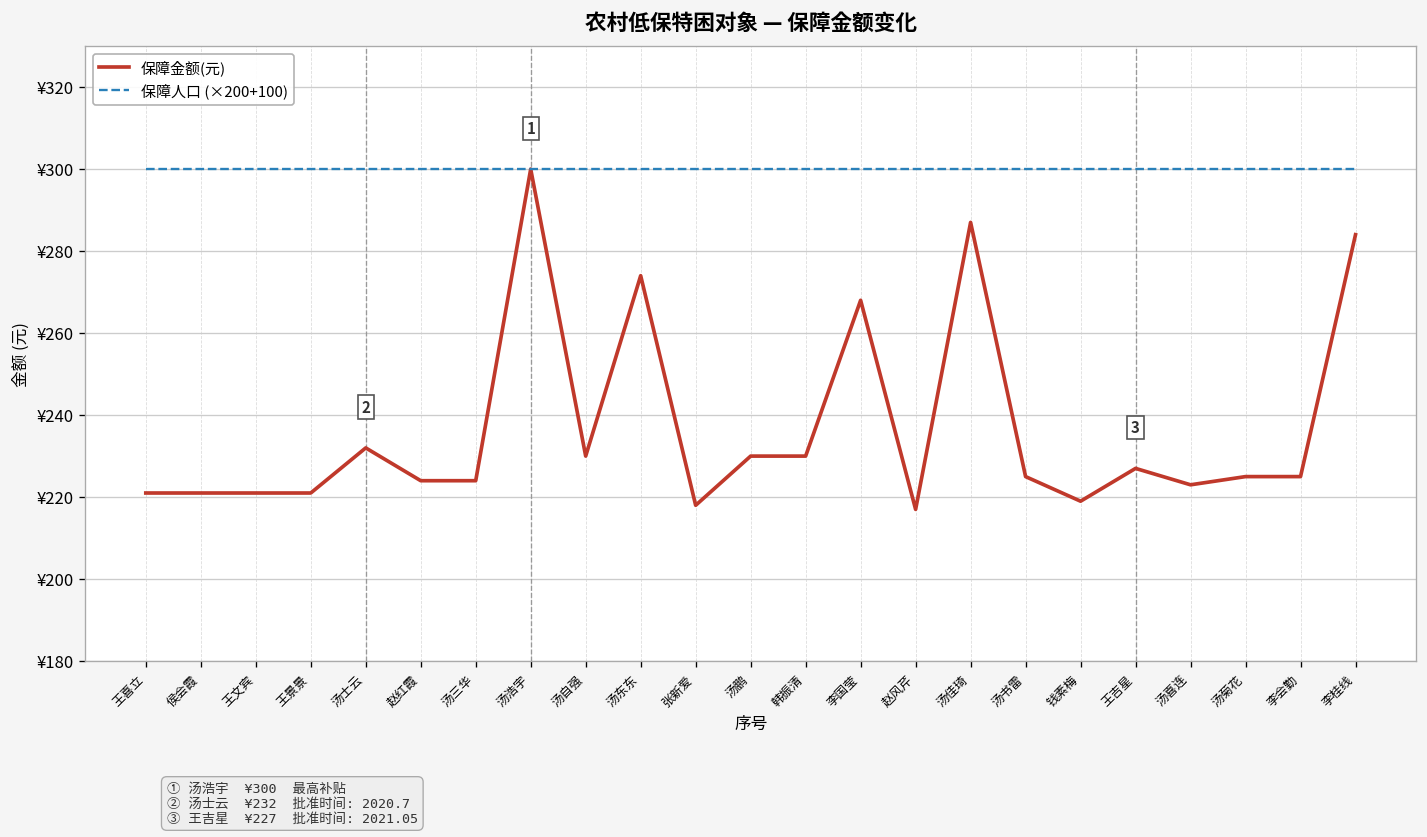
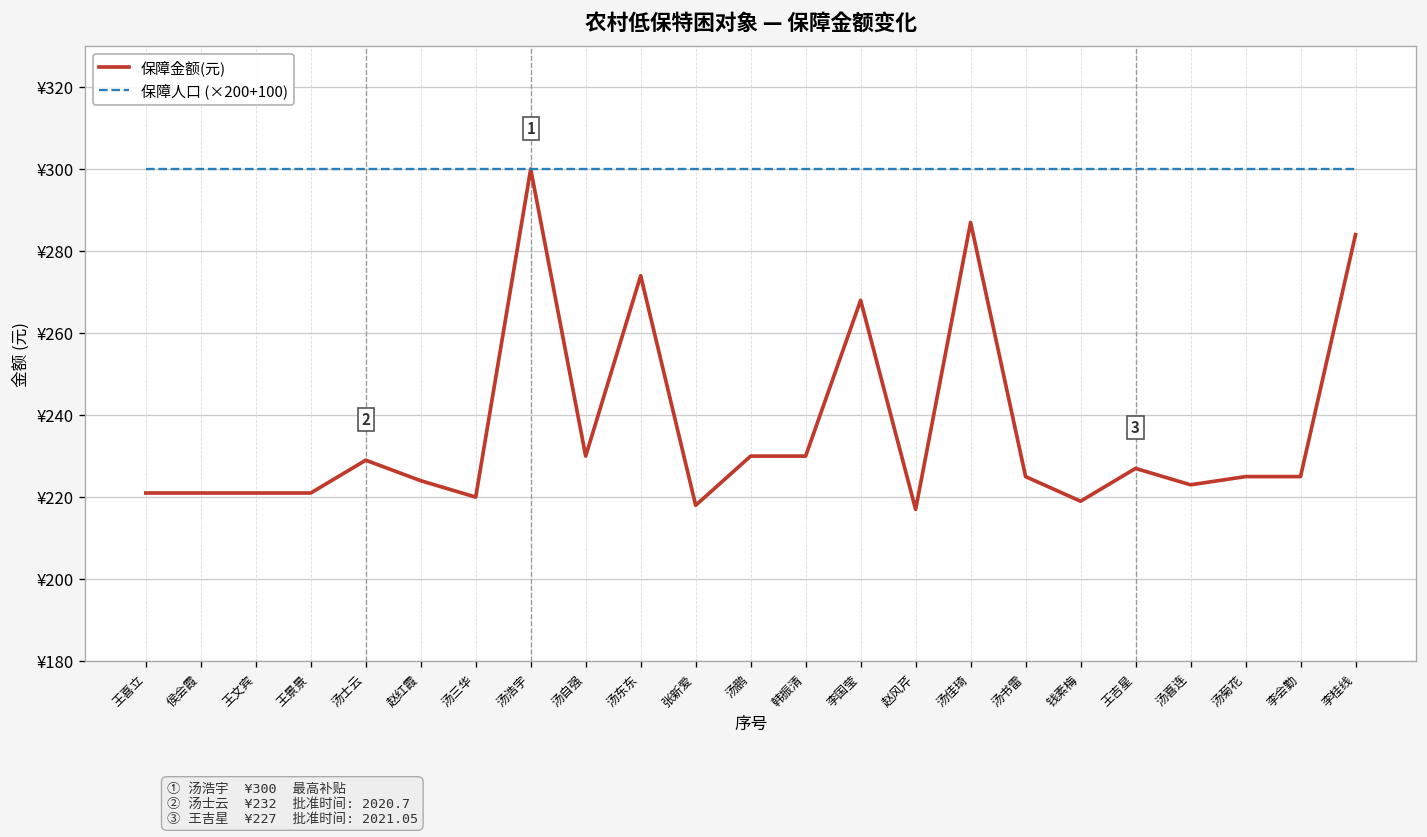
  {
    "保障金额(元)": {
      "王喜立": "¥221",
      "侯会霞": "¥221",
      "王文宾": "¥221",
      "王景景": "¥221",
-     "汤士云": "¥232",
+     "汤士云": "¥229",
      "赵红霞": "¥224",
-     "汤三华": "¥224",
+     "汤三华": "¥220",
      "汤自强": "¥230",
      "汤东东": "¥274",
      "张新爱": "¥218",
      "汤鹏": "¥230",
      "韩振清": "¥230",
      "李国莹": "¥268",
      "赵风芹": "¥217",
      "汤佳琦": "¥287",
      "汤书雷": "¥225",
      "钱素梅": "¥219",
      "王吉星": "¥227",
      "汤喜连": "¥223",
      "汤菊花": "¥225",
      "李会勤": "¥225",
      "李桂线": "¥284"
    },
    "保障人口 (×200+100)": {
      "王喜立": "¥300",
      "侯会霞": "¥300",
      "王文宾": "¥300",
      "王景景": "¥300",
      "汤士云": "¥300",
      "赵红霞": "¥300",
      "汤三华": "¥300",
      "汤自强": "¥300",
      "汤东东": "¥300",
      "张新爱": "¥300",
      "汤鹏": "¥300",
      "韩振清": "¥300",
      "李国莹": "¥300",
      "赵风芹": "¥300",
      "汤佳琦": "¥300",
      "汤书雷": "¥300",
      "钱素梅": "¥300",
      "王吉星": "¥300",
      "汤喜连": "¥300",
      "汤菊花": "¥300",
      "李会勤": "¥300",
      "李桂线": "¥300"
    }
  }
